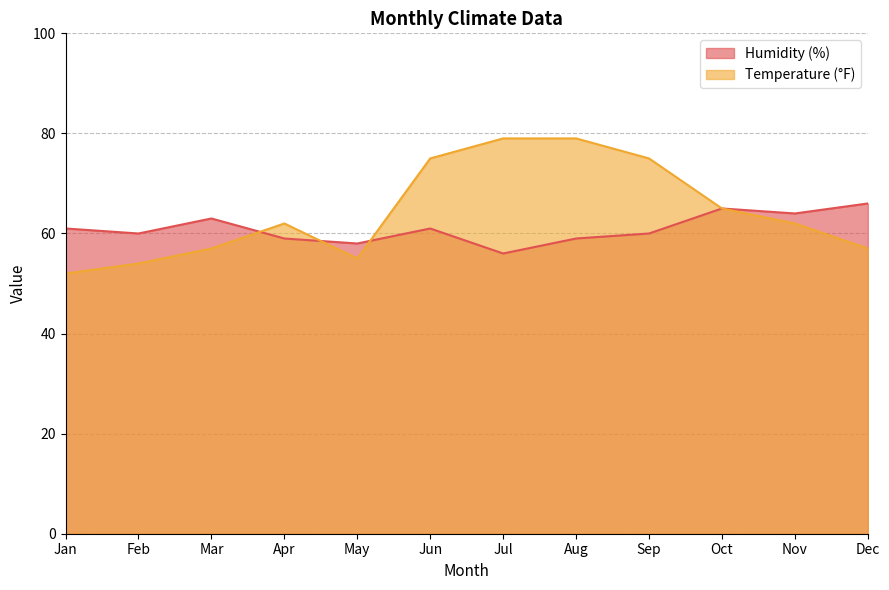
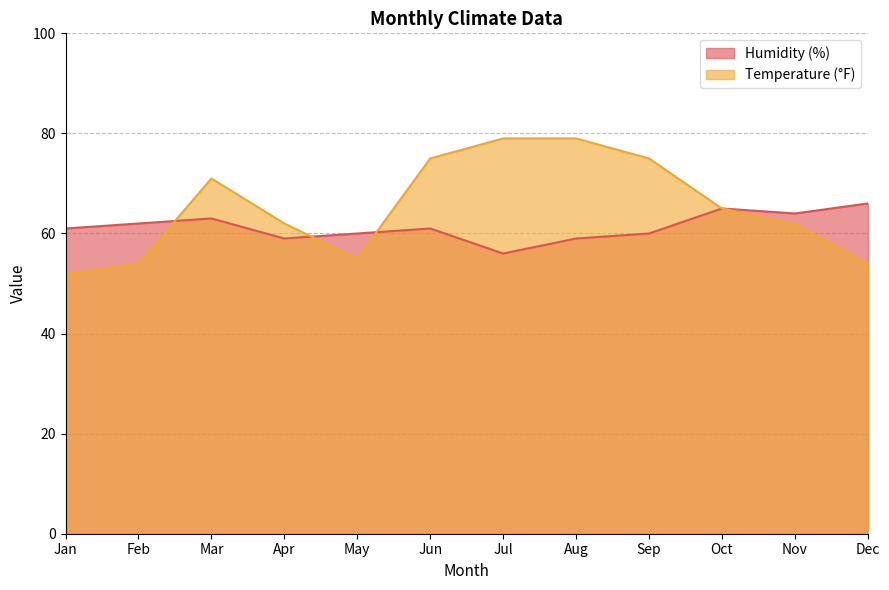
  {
    "Humidity (%)": {
      "Jan": 61,
-     "Feb": 60,
+     "Feb": 62,
      "Mar": 63,
      "Apr": 59,
-     "May": 58,
+     "May": 60,
      "Jun": 61,
      "Jul": 56,
      "Aug": 59,
      "Sep": 60,
      "Nov": 64,
      "Dec": 66
    },
    "Temperature (°F)": {
      "Jan": 52,
      "Feb": 54,
-     "Mar": 57,
+     "Mar": 71,
      "Apr": 62,
      "May": 55,
      "Jun": 75,
      "Jul": 79,
      "Aug": 79,
      "Sep": 75,
      "Nov": 62,
-     "Dec": 57
+     "Dec": 54
    }
  }
